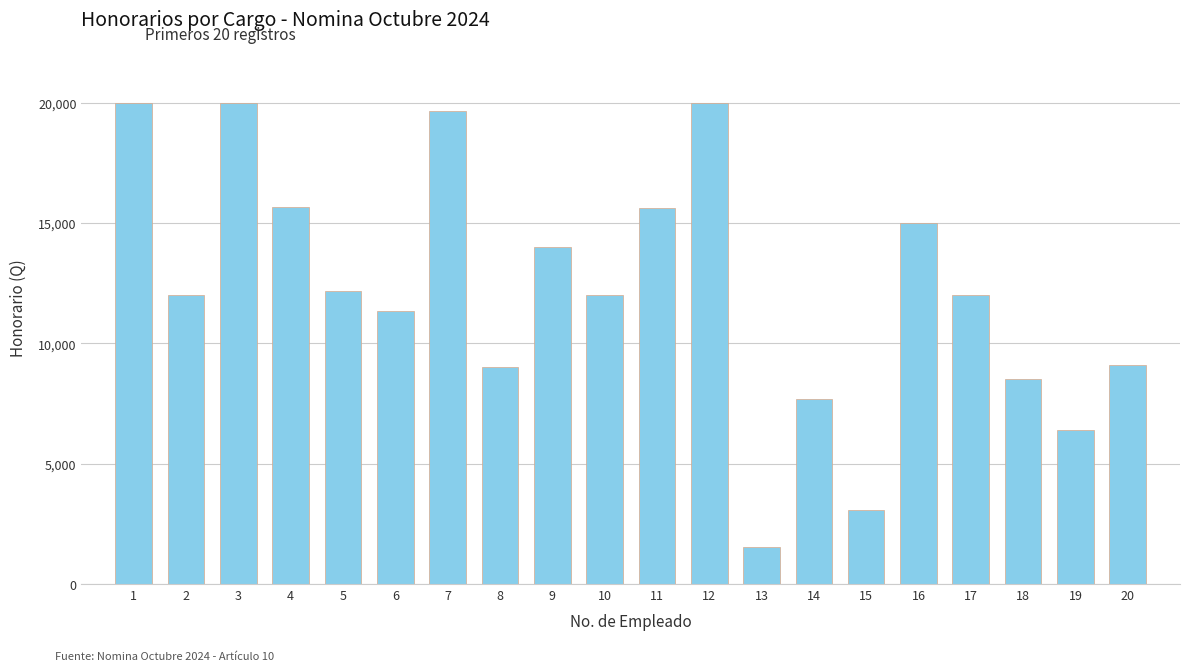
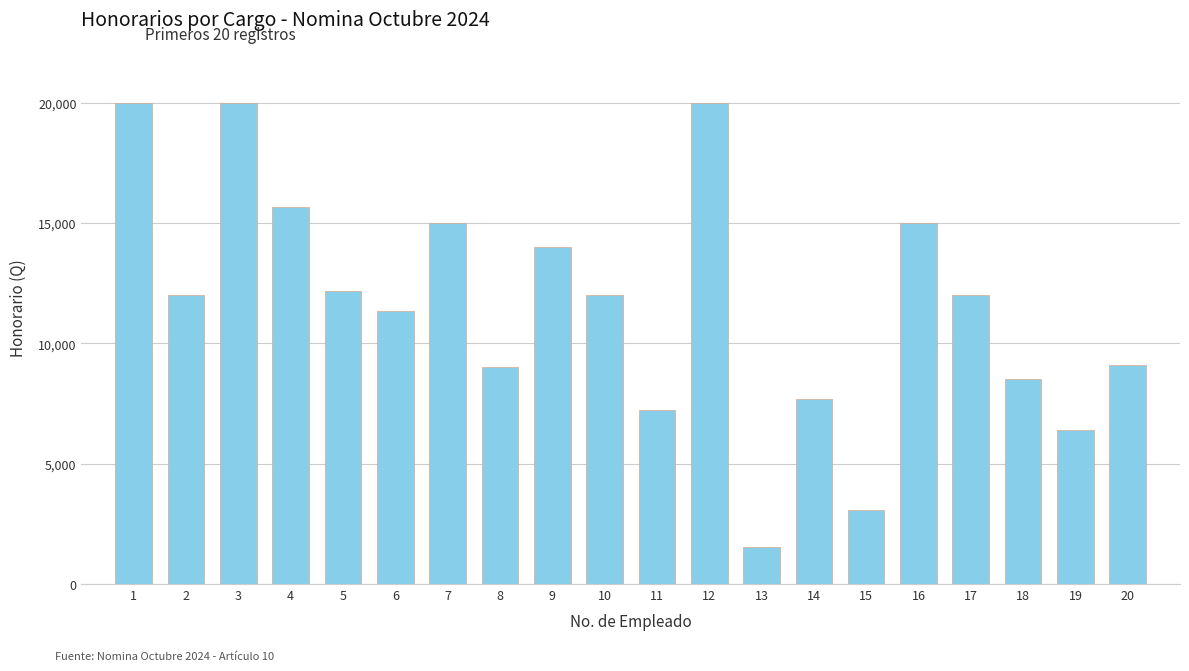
  {
    "1": "20,000",
    "2": "12,000",
    "3": "20,000",
    "4": "15,700",
    "5": "12,200",
    "6": "11,300",
-   "7": "19,600",
+   "7": "15,000",
    "8": "9,000",
    "9": "14,000",
    "10": "12,000",
-   "11": "15,600",
+   "11": "7,200",
    "12": "20,000",
    "13": "1,500",
    "14": "7,700",
    "15": "3,100",
    "16": "15,000",
    "17": "12,000",
    "18": "8,500",
    "19": "6,400",
    "20": "9,100"
  }
